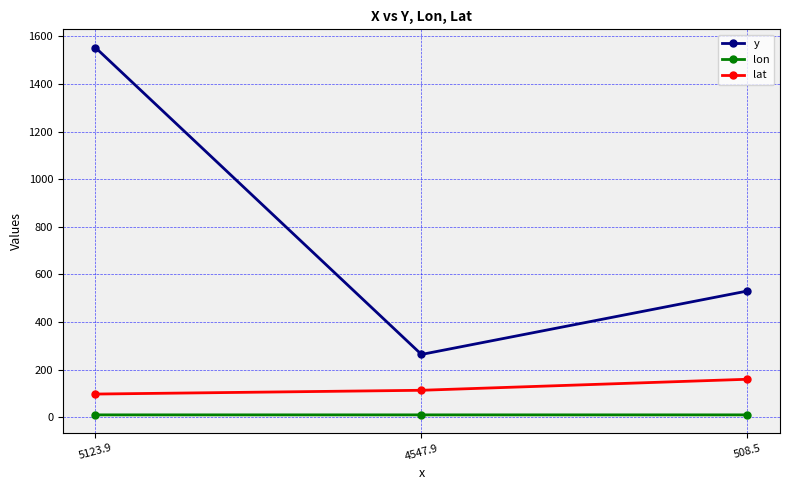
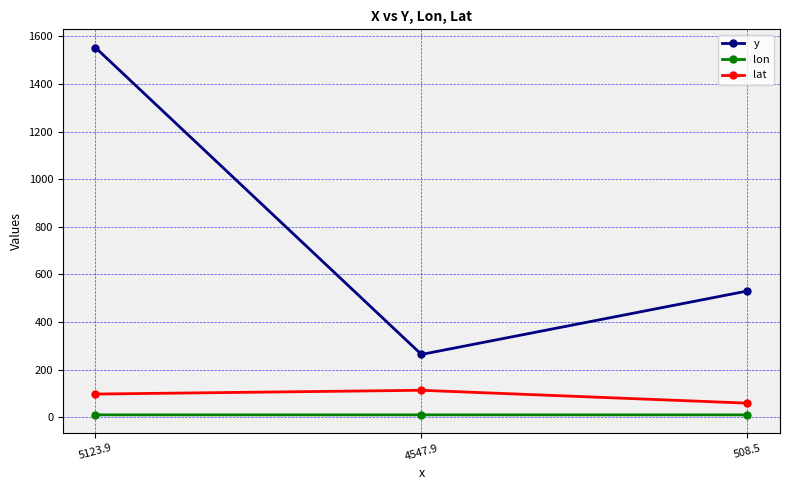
  {
    "y": {
      "5123.9": 1550,
      "4547.9": 260,
      "508.5": 530
    },
    "lon": {
      "5123.9": 10,
      "4547.9": 10,
      "508.5": 10
    },
    "lat": {
      "5123.9": 100,
      "4547.9": 110,
-     "508.5": 160
+     "508.5": 60
    }
  }
